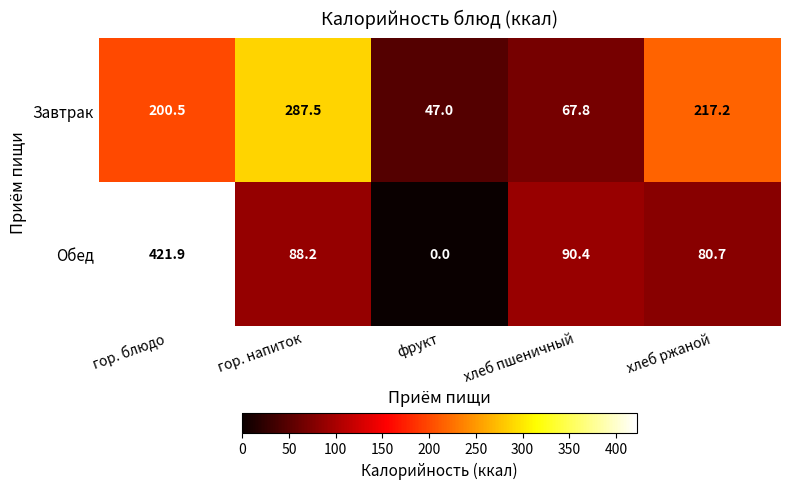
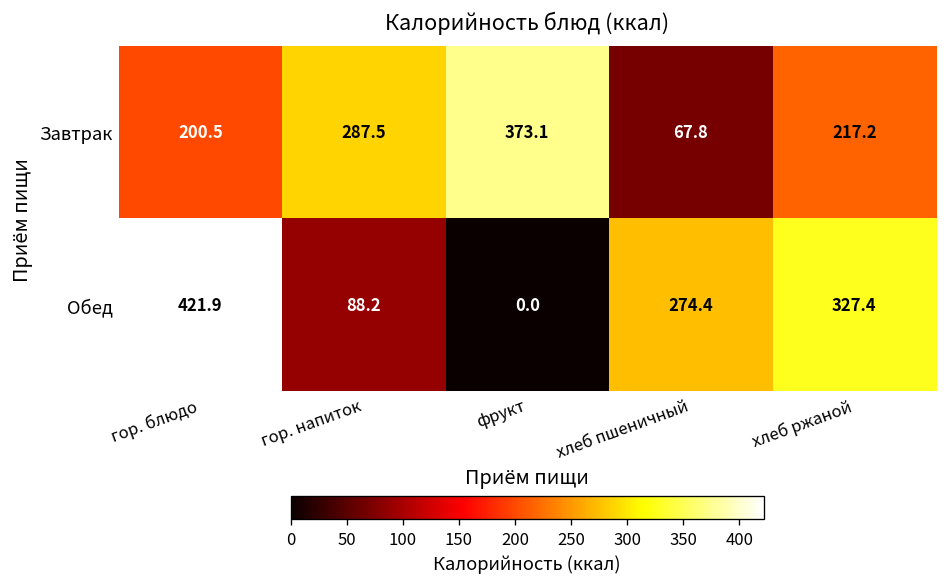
  {
    "Завтрак": {
      "гор. блюдо": 200.5,
      "гор. напиток": 287.5,
-     "фрукт": 47.0,
+     "фрукт": 373.1,
      "хлеб пшеничный": 67.8,
      "хлеб ржаной": 217.2
    },
    "Обед": {
      "гор. блюдо": 421.9,
      "гор. напиток": 88.2,
      "фрукт": 0.0,
-     "хлеб пшеничный": 90.4,
-     "хлеб ржаной": 80.7
+     "хлеб пшеничный": 274.4,
+     "хлеб ржаной": 327.4
    }
  }
